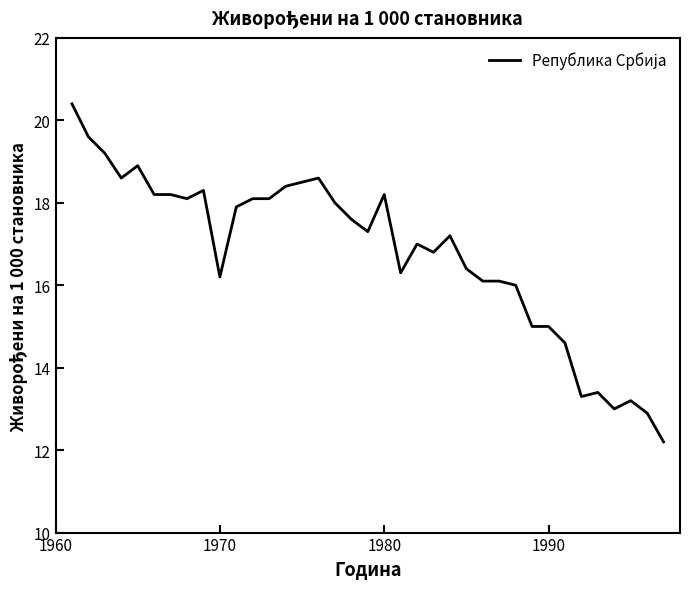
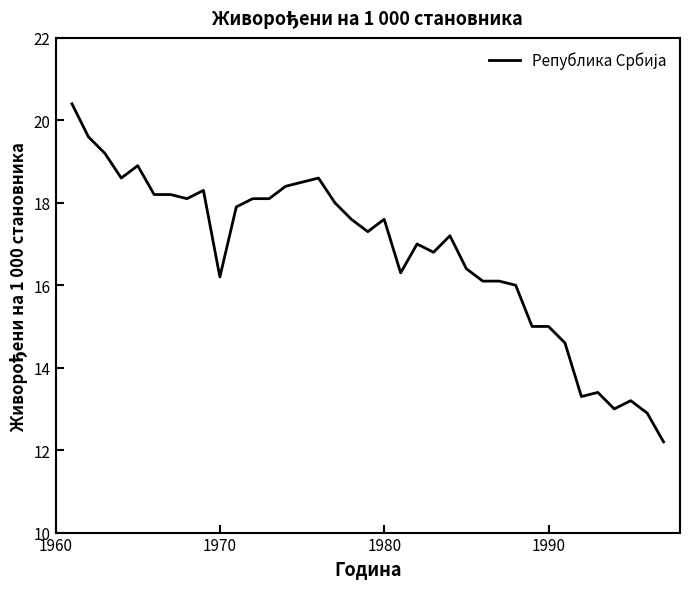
  {
    "1970": 16.2,
-   "1980": 18.2,
+   "1980": 17.6,
    "1990": 15.0
  }
